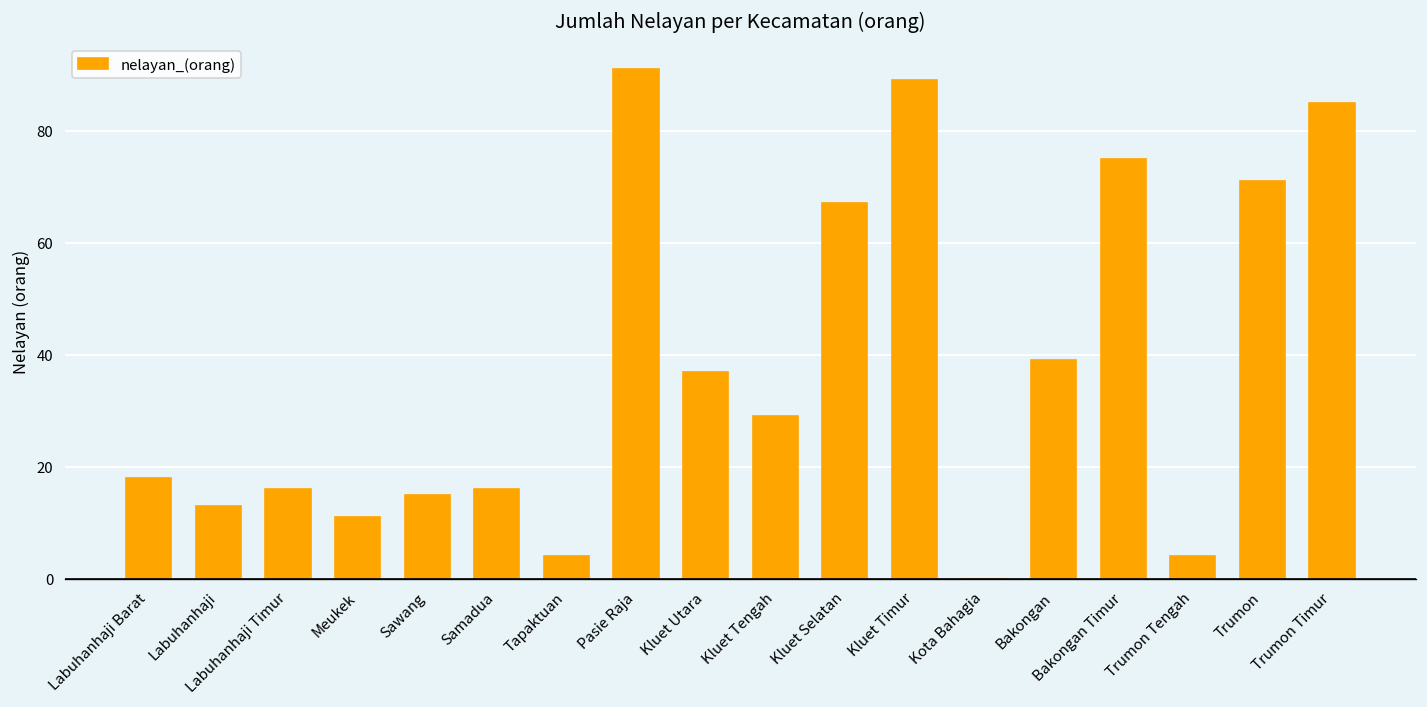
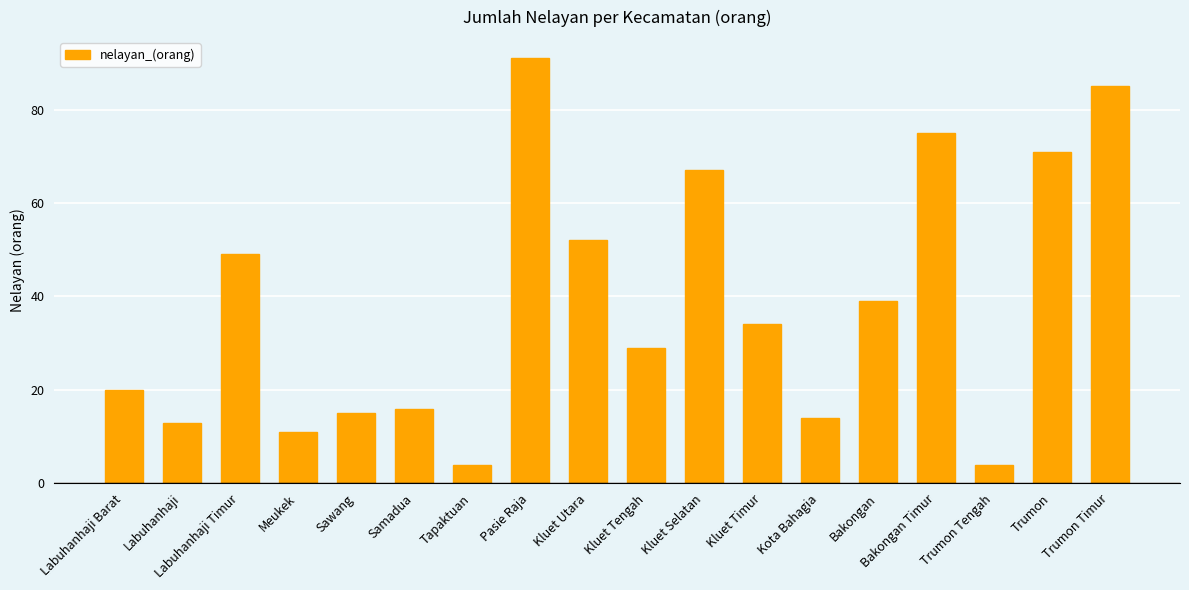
  {
-   "Labuhanhaji Barat": 18,
+   "Labuhanhaji Barat": 20,
    "Labuhanhaji": 13,
-   "Labuhanhaji Timur": 16,
+   "Labuhanhaji Timur": 49,
    "Meukek": 11,
    "Sawang": 15,
    "Samadua": 16,
    "Tapaktuan": 4,
    "Pasie Raja": 91,
-   "Kluet Utara": 37,
+   "Kluet Utara": 52,
    "Kluet Tengah": 29,
    "Kluet Selatan": 67,
-   "Kluet Timur": 89,
-   "Kota Bahagia": 0,
+   "Kluet Timur": 34,
+   "Kota Bahagia": 14,
    "Bakongan": 39,
    "Bakongan Timur": 75,
    "Trumon Tengah": 4,
    "Trumon": 71,
    "Trumon Timur": 85
  }
